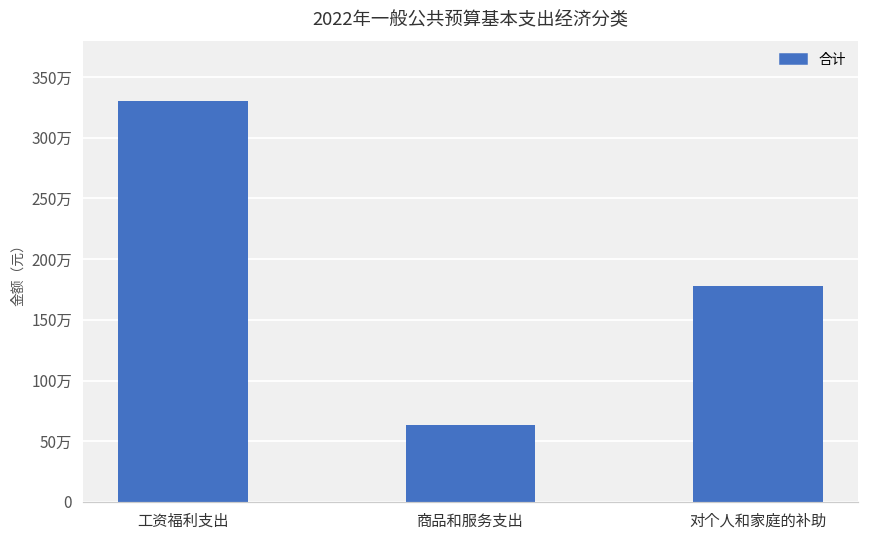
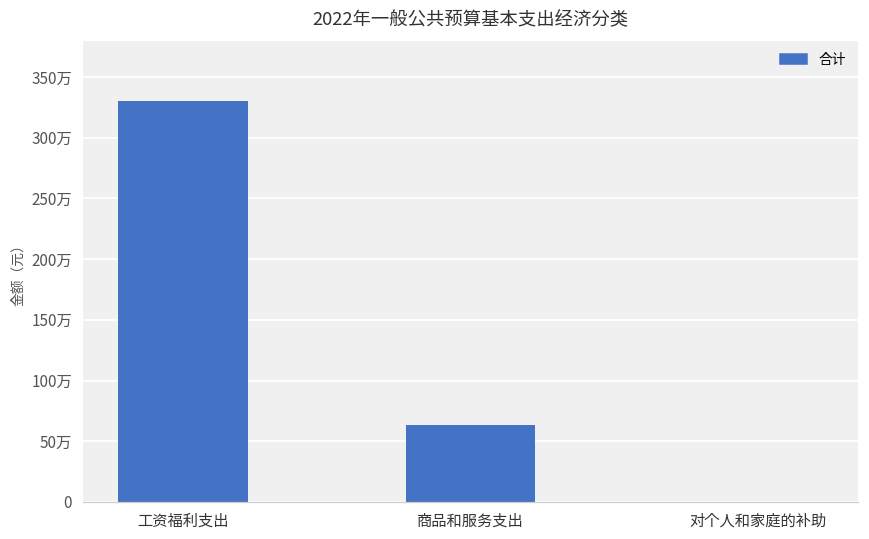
  {
    "工资福利支出": "330万",
    "商品和服务支出": "63万",
-   "对个人和家庭的补助": "178万"
+   "对个人和家庭的补助": "0万"
  }
